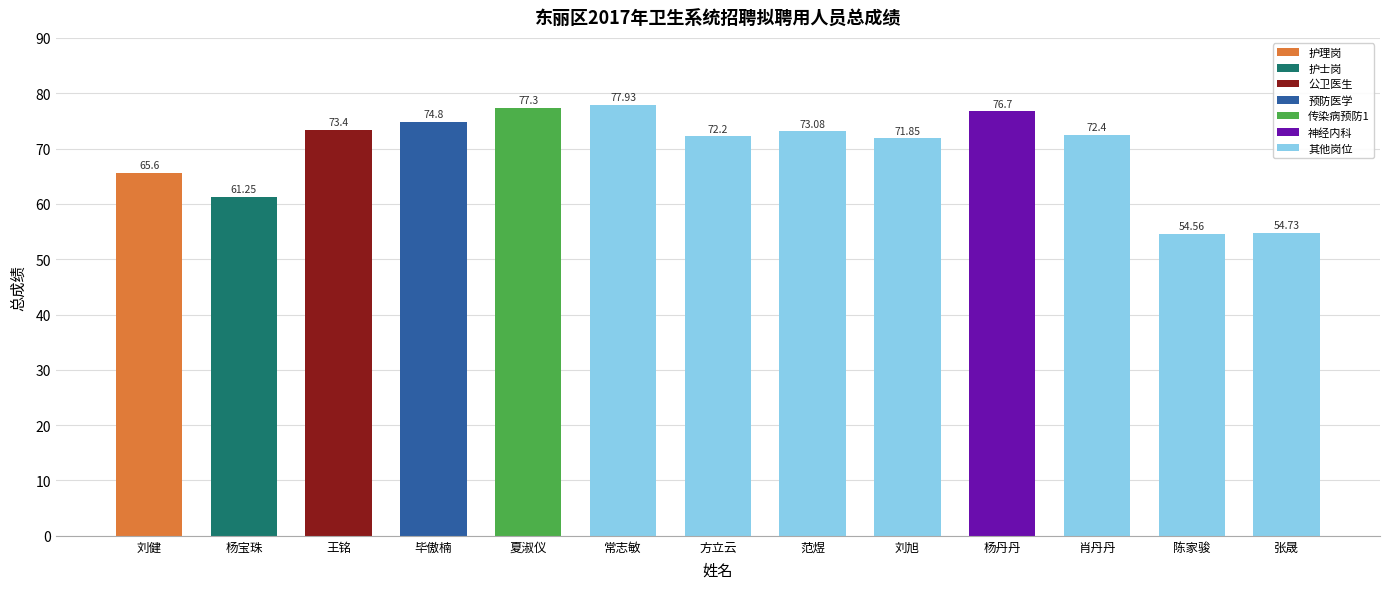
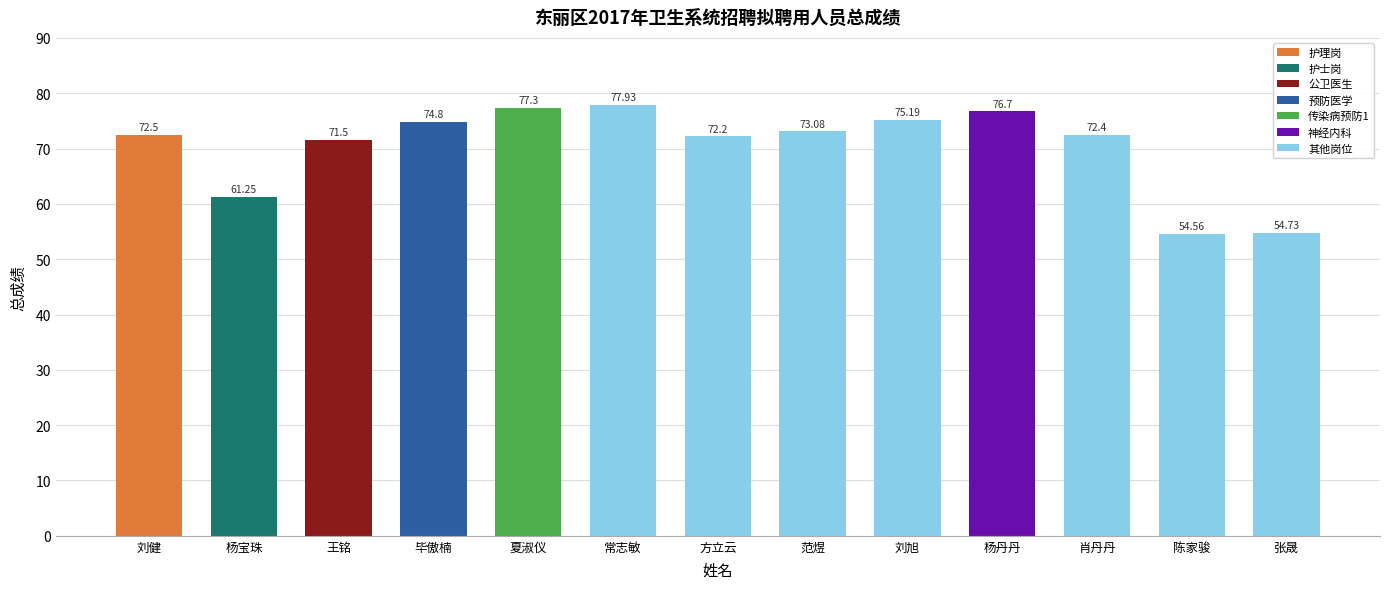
  {
-   "刘健": 65.6,
+   "刘健": 72.5,
    "杨宝珠": 61.25,
-   "王铭": 73.4,
+   "王铭": 71.5,
    "毕傲楠": 74.8,
    "夏淑仪": 77.3,
    "常志敏": 77.93,
    "方立云": 72.2,
    "范煜": 73.08,
-   "刘旭": 71.85,
+   "刘旭": 75.19,
    "杨丹丹": 76.7,
    "肖丹丹": 72.4,
    "陈家骏": 54.56,
    "张晟": 54.73
  }
